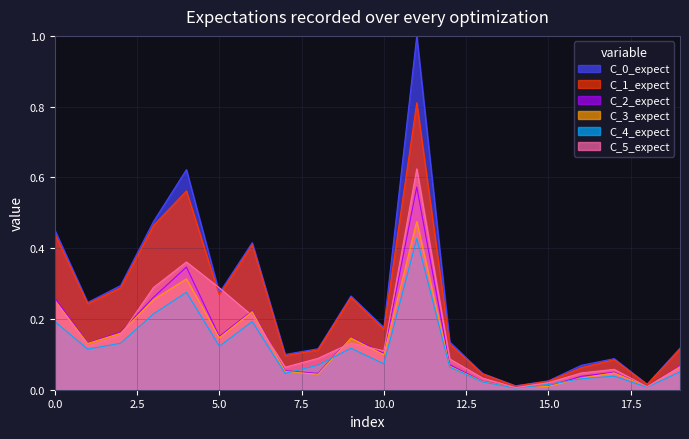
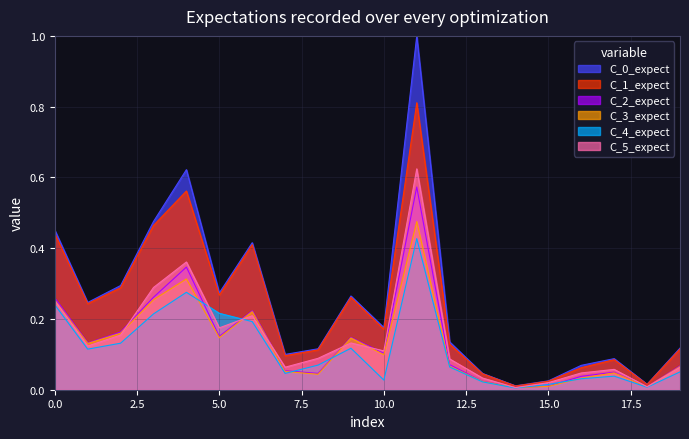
  {
    "C_0_expect": {
      "0.0": 0.45
    },
    "C_1_expect": {
      "0.0": 0.44
    },
    "C_4_expect": {
-     "0.0": 0.19,
-     "5.0": 0.12,
-     "10.0": 0.07
+     "0.0": 0.24,
+     "5.0": 0.22,
+     "10.0": 0.03
    },
    "C_5_expect": {
-     "5.0": 0.29
+     "5.0": 0.17
    }
  }
